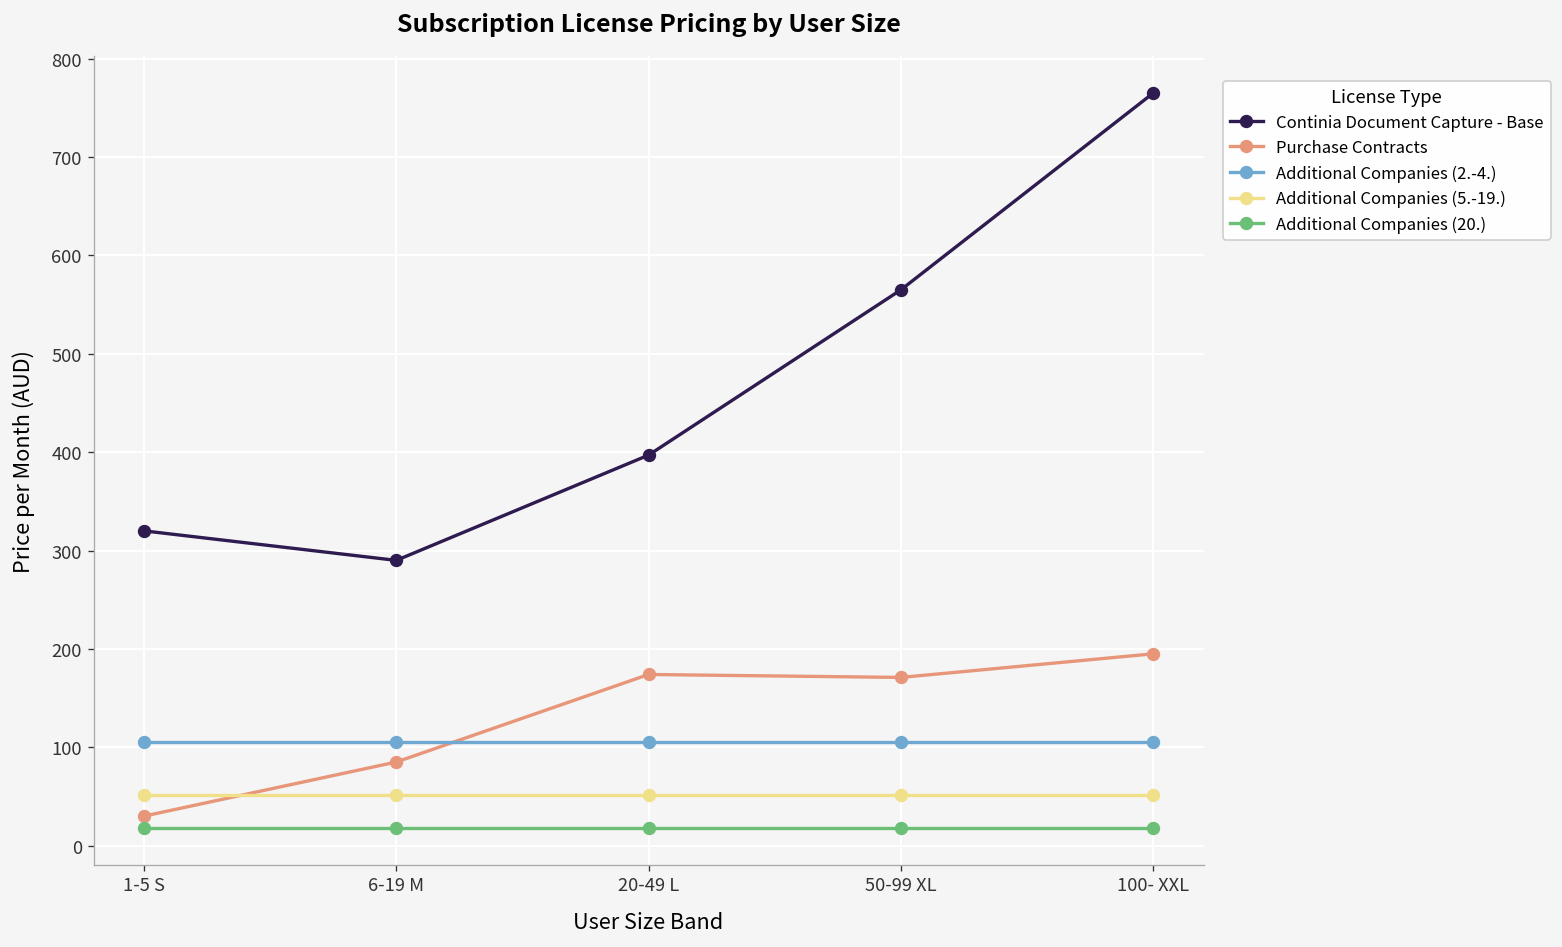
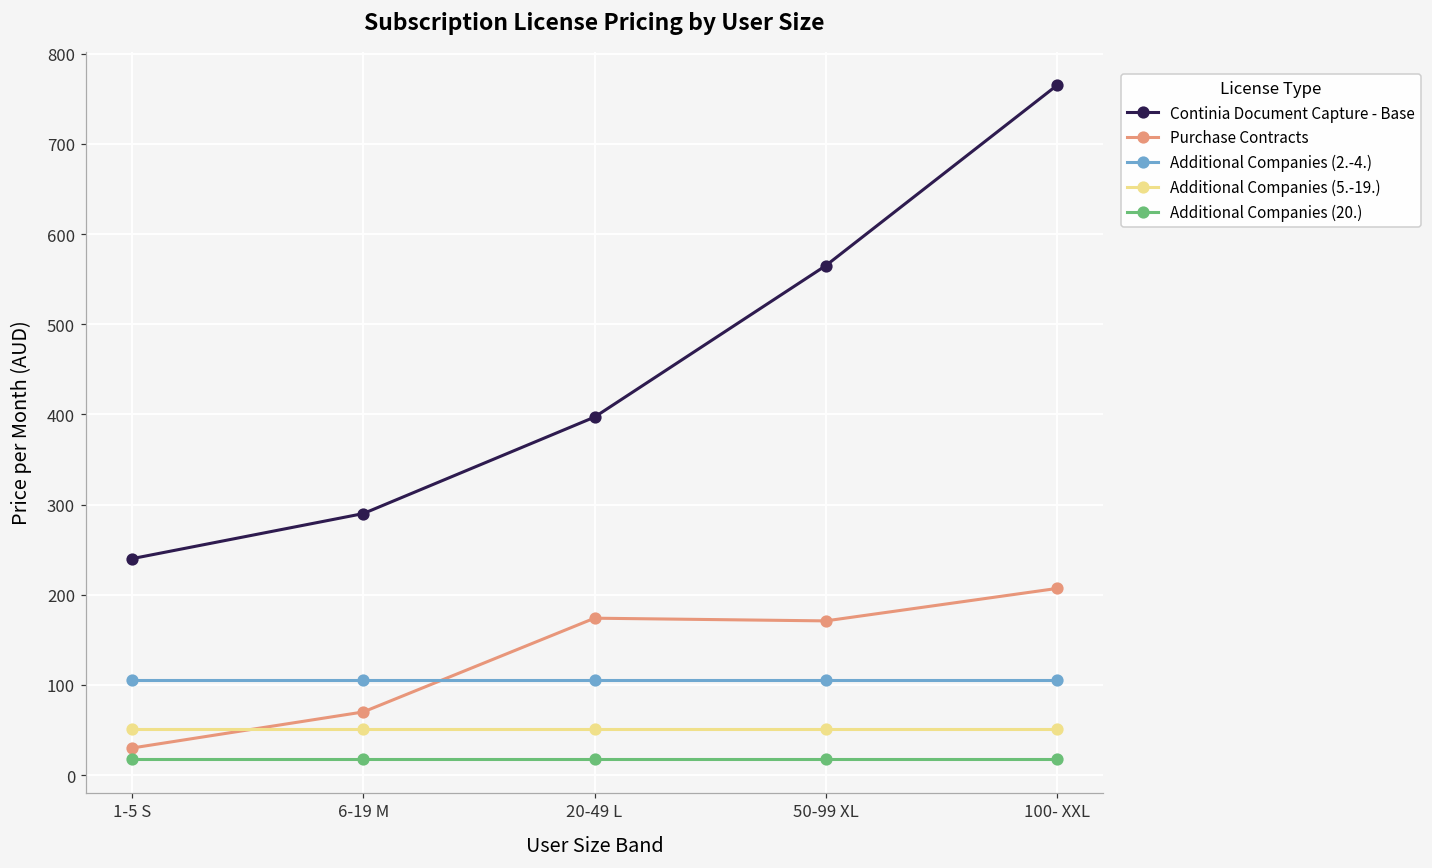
  {
    "Continia Document Capture - Base": {
-     "1-5 S": 320,
+     "1-5 S": 240,
      "6-19 M": 290,
      "20-49 L": 400,
      "50-99 XL": 570,
      "100- XXL": 770
    },
    "Purchase Contracts": {
      "1-5 S": 30,
-     "6-19 M": 90,
+     "6-19 M": 70,
      "20-49 L": 170,
      "50-99 XL": 170,
-     "100- XXL": 200
+     "100- XXL": 210
    },
    "Additional Companies (2.-4.)": {
      "1-5 S": 110,
      "6-19 M": 110,
      "20-49 L": 110,
      "50-99 XL": 110,
      "100- XXL": 110
    },
    "Additional Companies (5.-19.)": {
      "1-5 S": 50,
      "6-19 M": 50,
      "20-49 L": 50,
      "50-99 XL": 50,
      "100- XXL": 50
    },
    "Additional Companies (20.)": {
      "1-5 S": 20,
      "6-19 M": 20,
      "20-49 L": 20,
      "50-99 XL": 20,
      "100- XXL": 20
    }
  }
